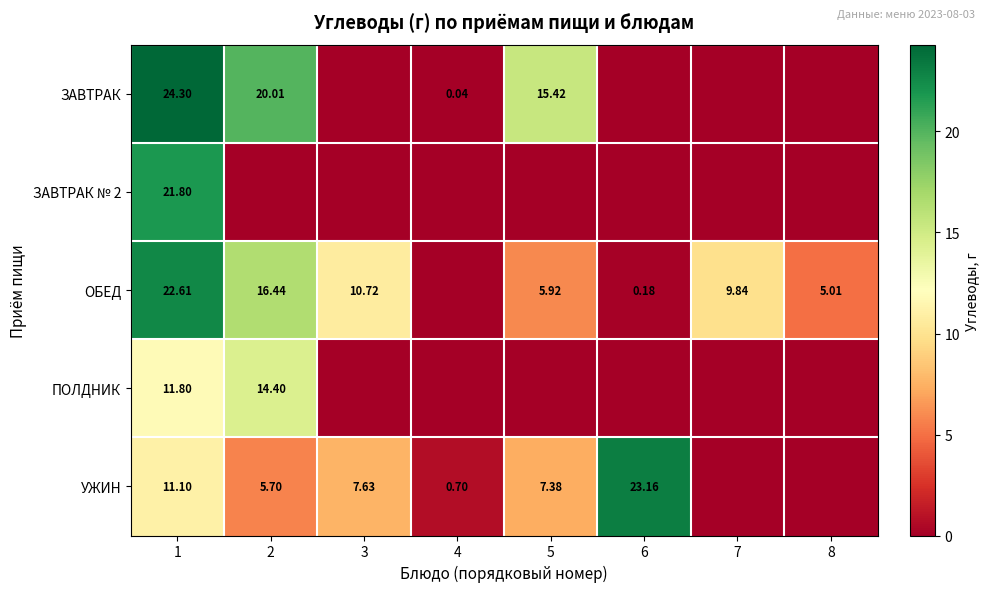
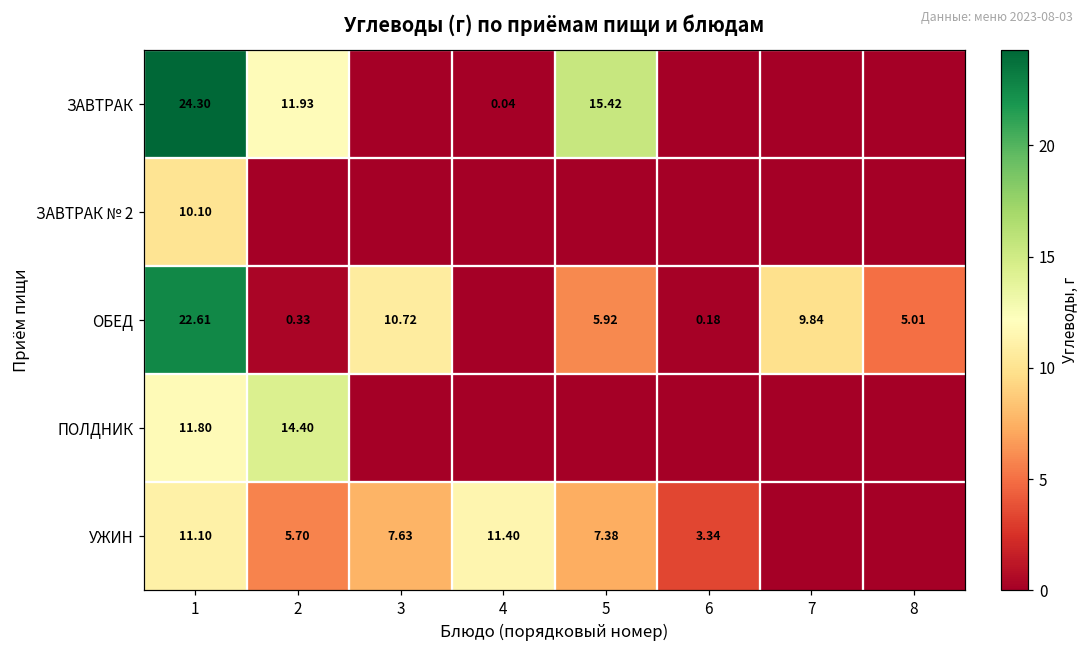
  {
    "ЗАВТРАК": {
      "1": 24.30,
-     "2": 20.01,
+     "2": 11.93,
      "4": 0.04,
      "5": 15.42
    },
    "ЗАВТРАК № 2": {
-     "1": 21.80
+     "1": 10.10
    },
    "ОБЕД": {
      "1": 22.61,
-     "2": 16.44,
+     "2": 0.33,
      "3": 10.72,
      "5": 5.92,
      "6": 0.18,
      "7": 9.84,
      "8": 5.01
    },
    "ПОЛДНИК": {
      "1": 11.80,
      "2": 14.40
    },
    "УЖИН": {
      "1": 11.10,
      "2": 5.70,
      "3": 7.63,
-     "4": 0.70,
+     "4": 11.40,
      "5": 7.38,
-     "6": 23.16
+     "6": 3.34
    }
  }
